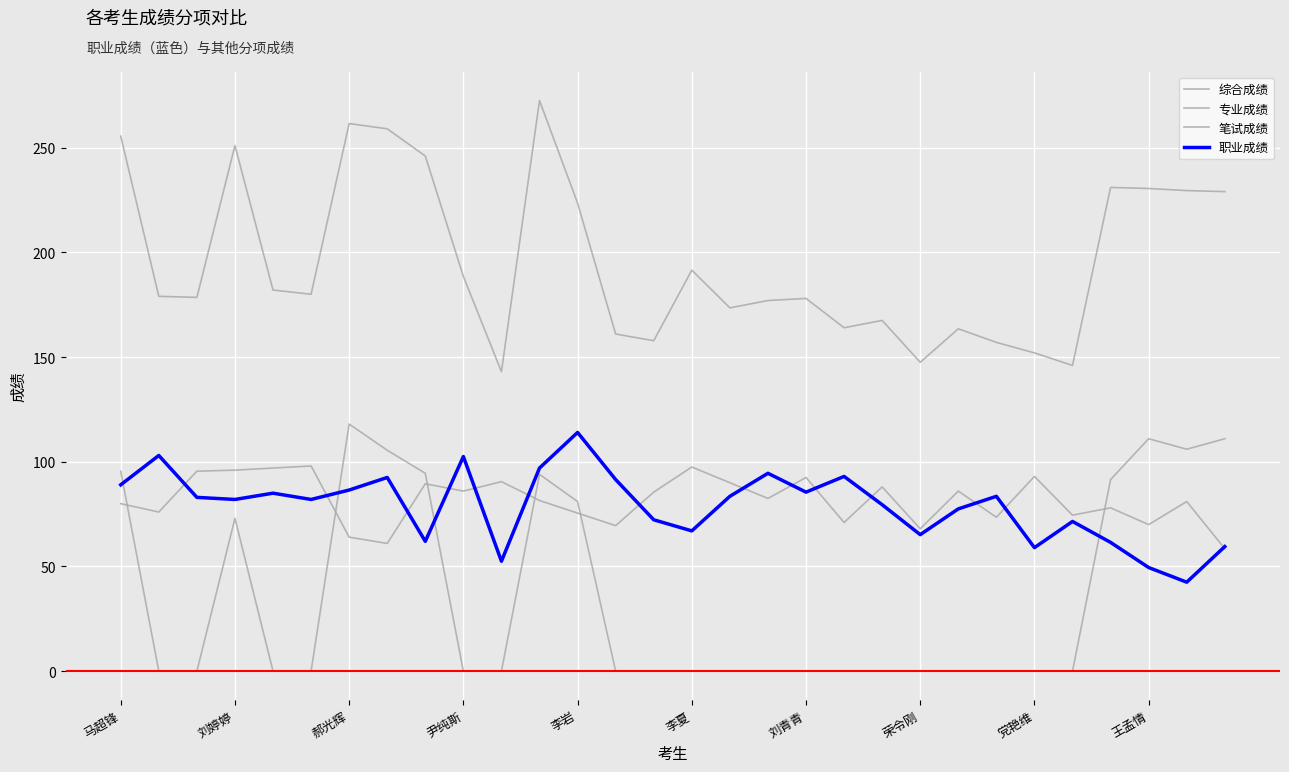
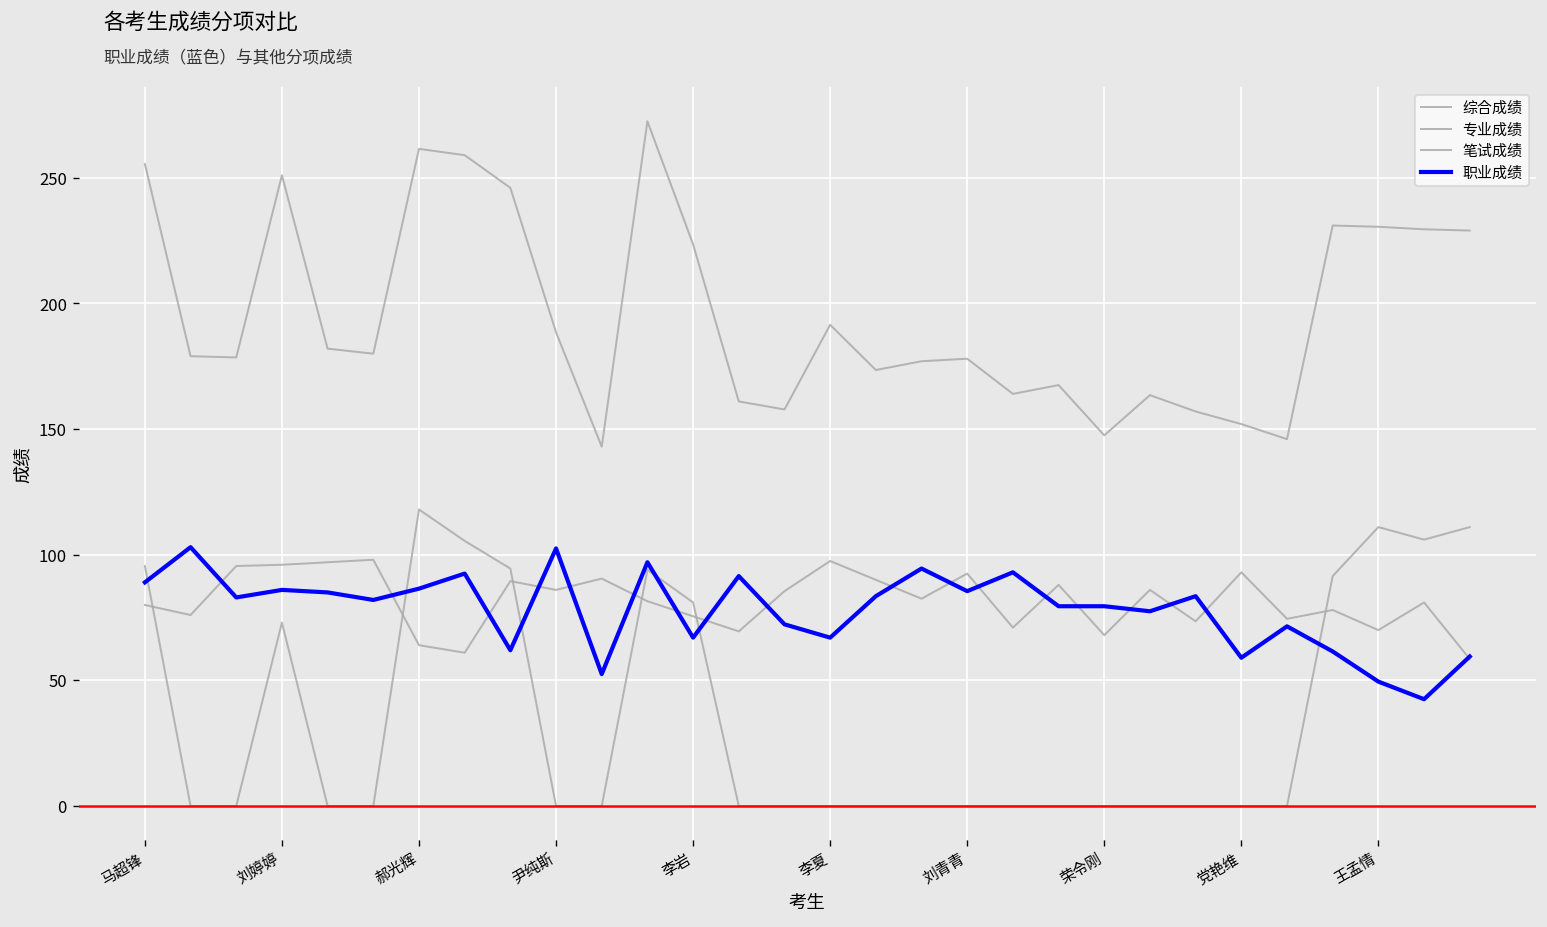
  {
    "职业成绩": {
      "马超锋": 89,
-     "刘婷婷": 82,
+     "刘婷婷": 86,
      "郝光辉": 87,
      "尹纯斯": 103,
-     "李岩": 114,
+     "李岩": 67,
      "李夏": 67,
      "刘青青": 86,
-     "荣令刚": 65,
+     "荣令刚": 80,
      "党艳维": 59,
      "王孟情": 50
    }
  }
